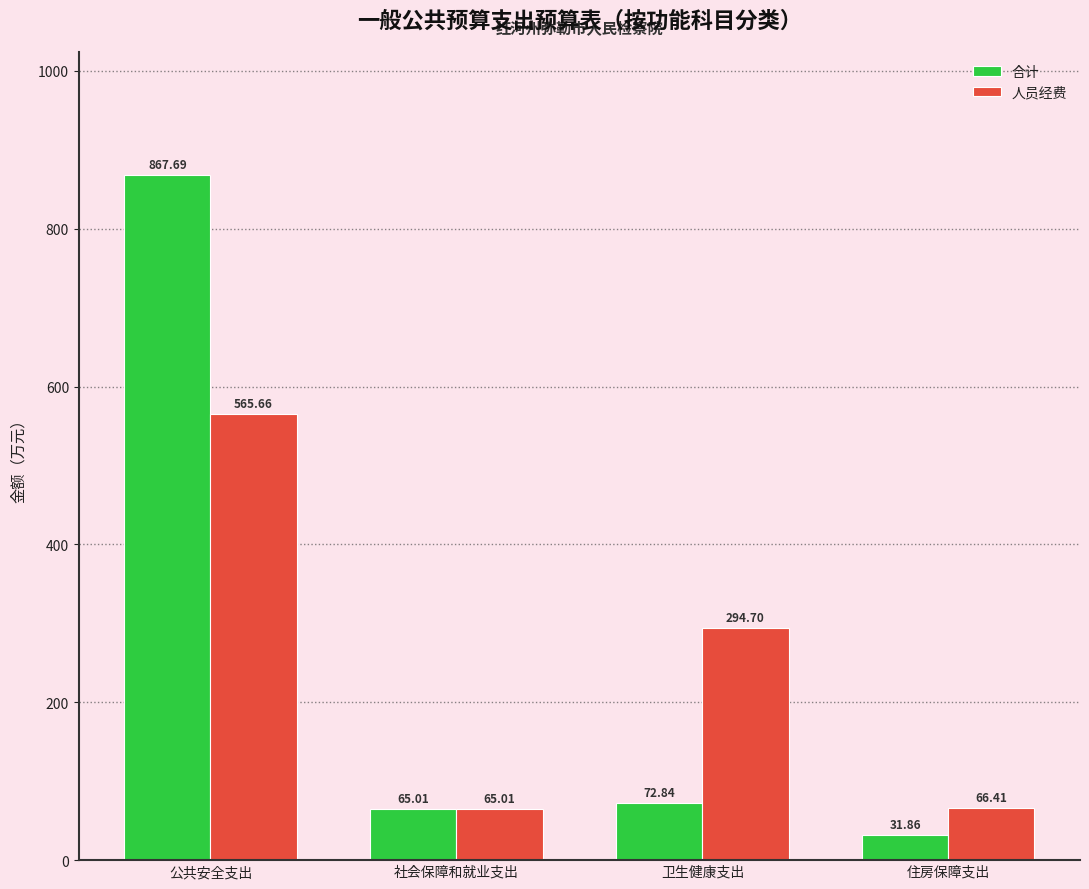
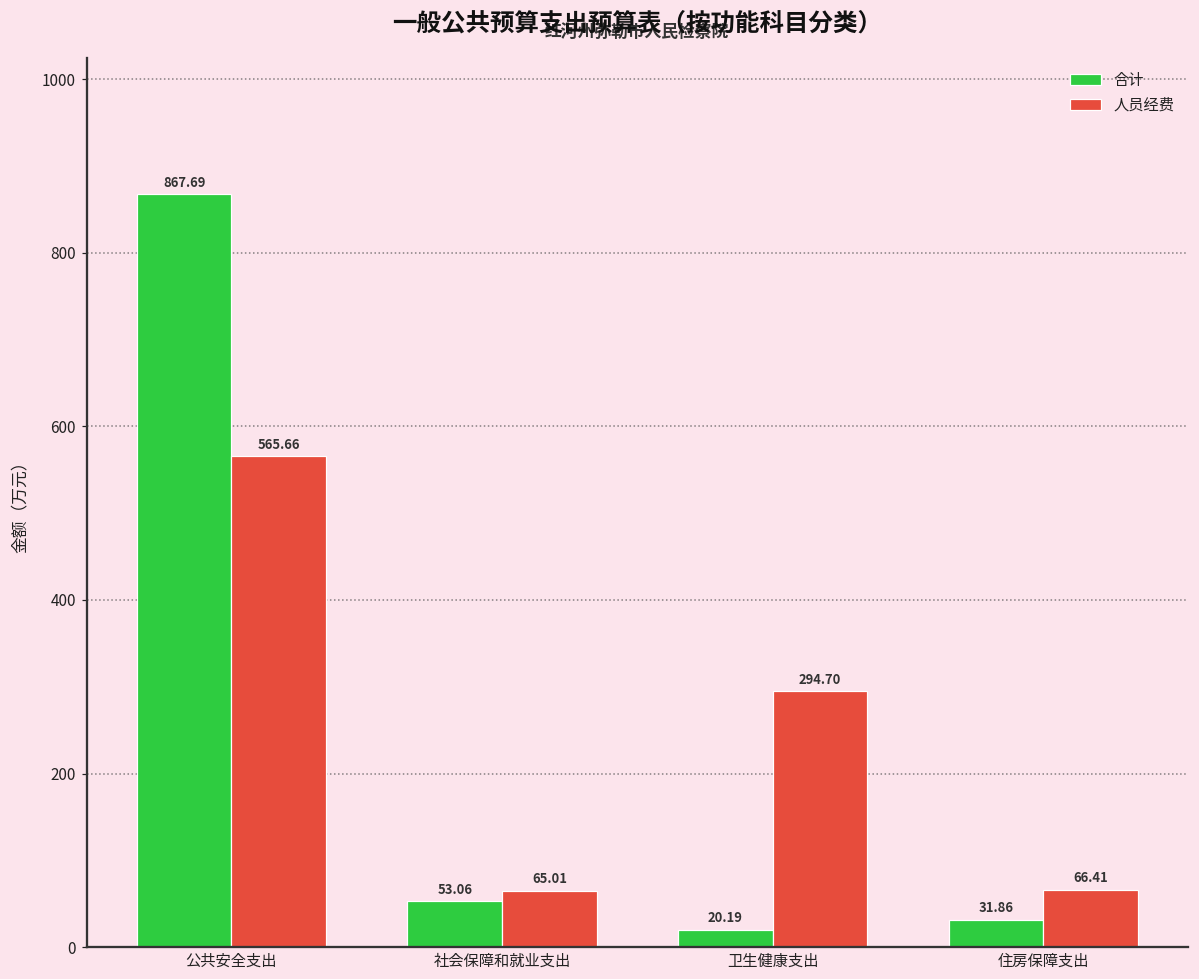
  {
    "合计": {
      "公共安全支出": 867.69,
-     "社会保障和就业支出": 65.01,
-     "卫生健康支出": 72.84,
+     "社会保障和就业支出": 53.06,
+     "卫生健康支出": 20.19,
      "住房保障支出": 31.86
    },
    "人员经费": {
      "公共安全支出": 565.66,
      "社会保障和就业支出": 65.01,
      "卫生健康支出": 294.70,
      "住房保障支出": 66.41
    }
  }
